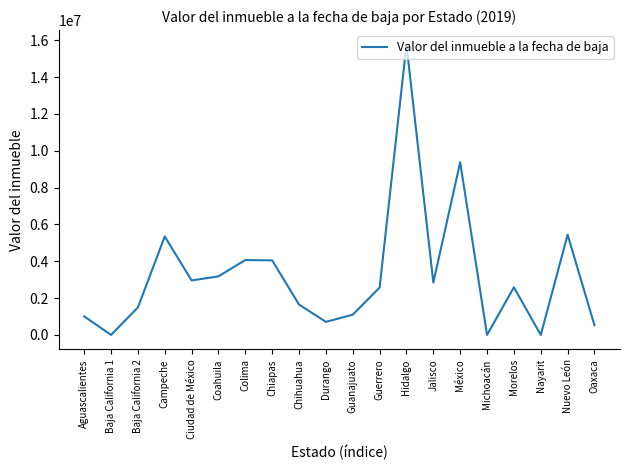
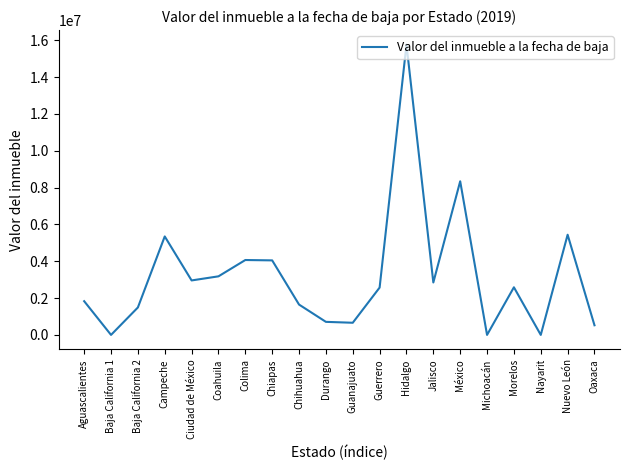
  {
-   "Aguascalientes": 1000000,
+   "Aguascalientes": 1800000,
    "Baja California 1": 0,
    "Baja California 2": 1500000,
    "Campeche": 5300000,
    "Ciudad de México": 3000000,
    "Coahuila": 3200000,
    "Colima": 4100000,
    "Chiapas": 4000000,
    "Chihuahua": 1600000,
    "Durango": 700000,
-   "Guanajuato": 1100000,
+   "Guanajuato": 700000,
    "Guerrero": 2600000,
    "Jalisco": 2800000,
-   "México": 9400000,
+   "México": 8300000,
    "Michoacán": 0,
    "Morelos": 2600000,
    "Nayarit": 0,
    "Nuevo León": 5400000,
    "Oaxaca": 500000
  }
